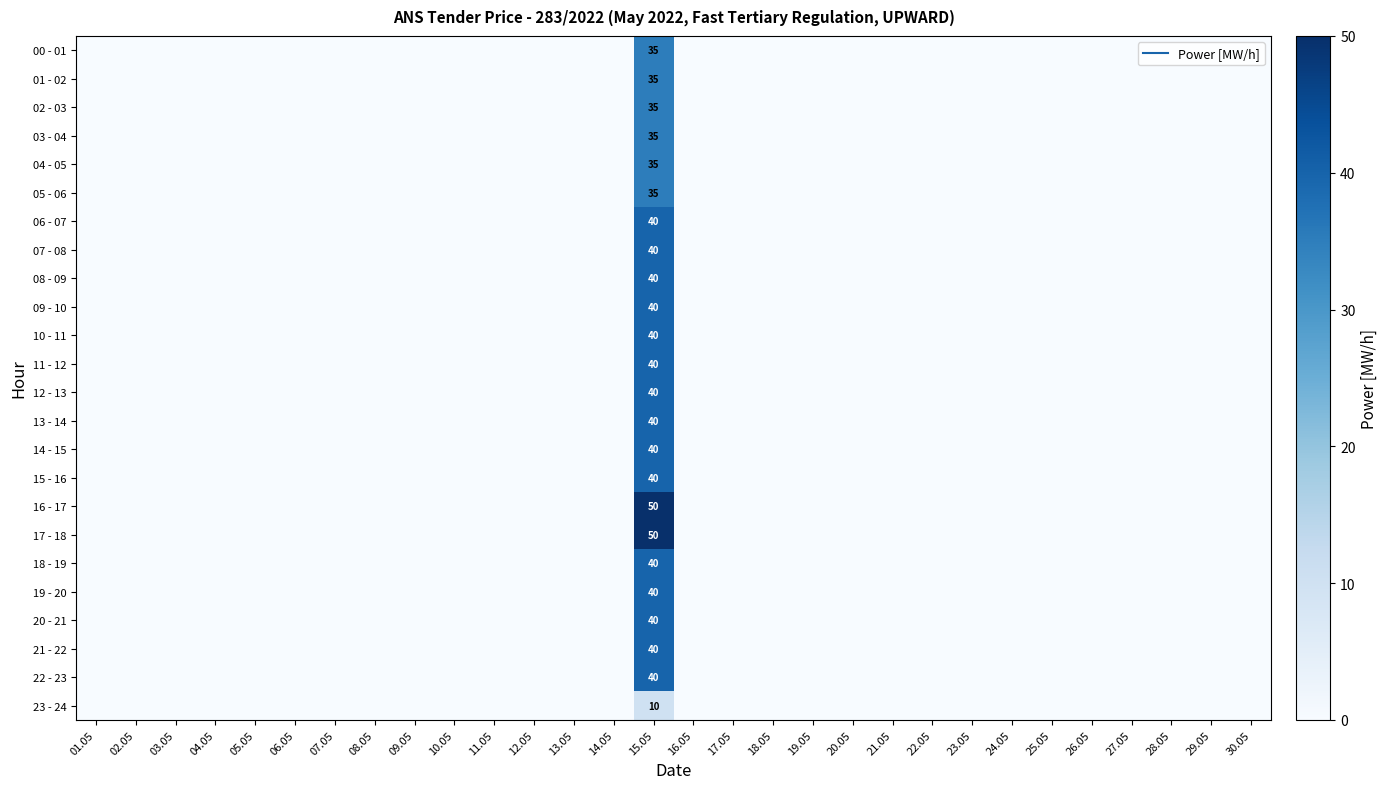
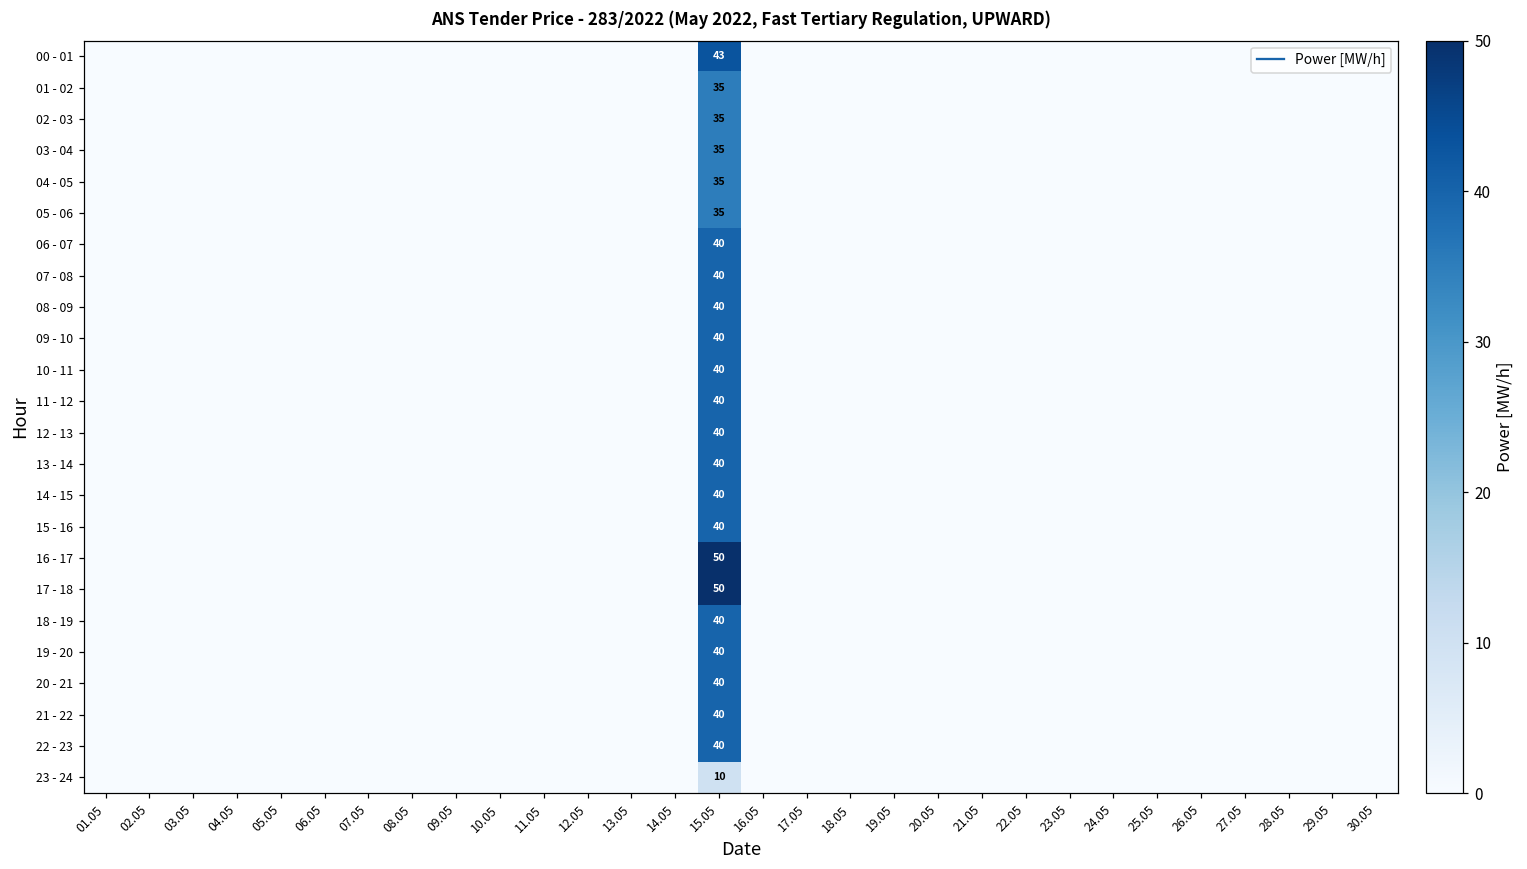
  {
    "00 - 01": {
-     "15.05": 35
+     "15.05": 43
    },
    "01 - 02": {
      "15.05": 35
    },
    "02 - 03": {
      "15.05": 35
    },
    "03 - 04": {
      "15.05": 35
    },
    "04 - 05": {
      "15.05": 35
    },
    "05 - 06": {
      "15.05": 35
    },
    "06 - 07": {
      "15.05": 40
    },
    "07 - 08": {
      "15.05": 40
    },
    "08 - 09": {
      "15.05": 40
    },
    "09 - 10": {
      "15.05": 40
    },
    "10 - 11": {
      "15.05": 40
    },
    "11 - 12": {
      "15.05": 40
    },
    "12 - 13": {
      "15.05": 40
    },
    "13 - 14": {
      "15.05": 40
    },
    "14 - 15": {
      "15.05": 40
    },
    "15 - 16": {
      "15.05": 40
    },
    "16 - 17": {
      "15.05": 50
    },
    "17 - 18": {
      "15.05": 50
    },
    "18 - 19": {
      "15.05": 40
    },
    "19 - 20": {
      "15.05": 40
    },
    "20 - 21": {
      "15.05": 40
    },
    "21 - 22": {
      "15.05": 40
    },
    "22 - 23": {
      "15.05": 40
    },
    "23 - 24": {
      "15.05": 10
    }
  }
